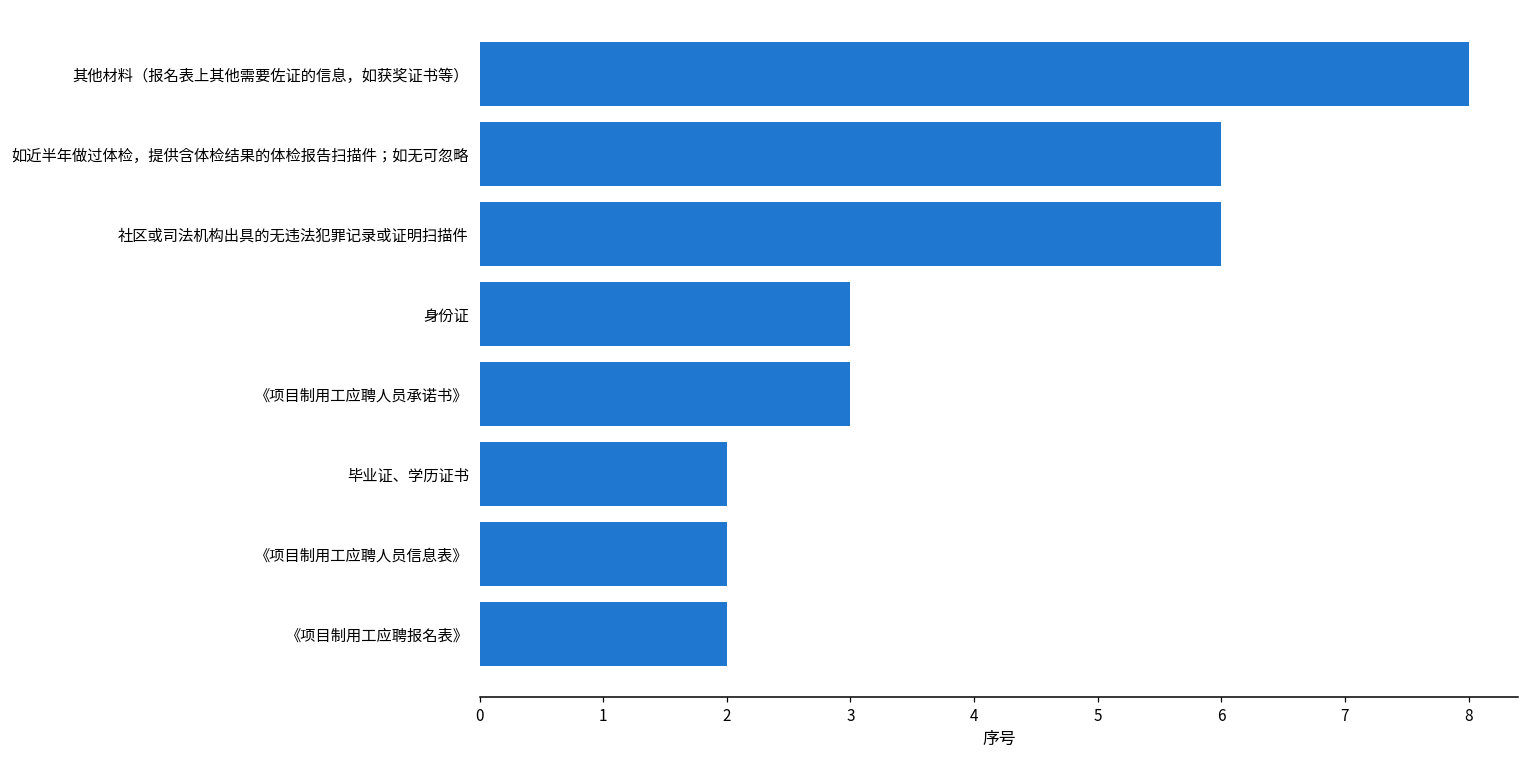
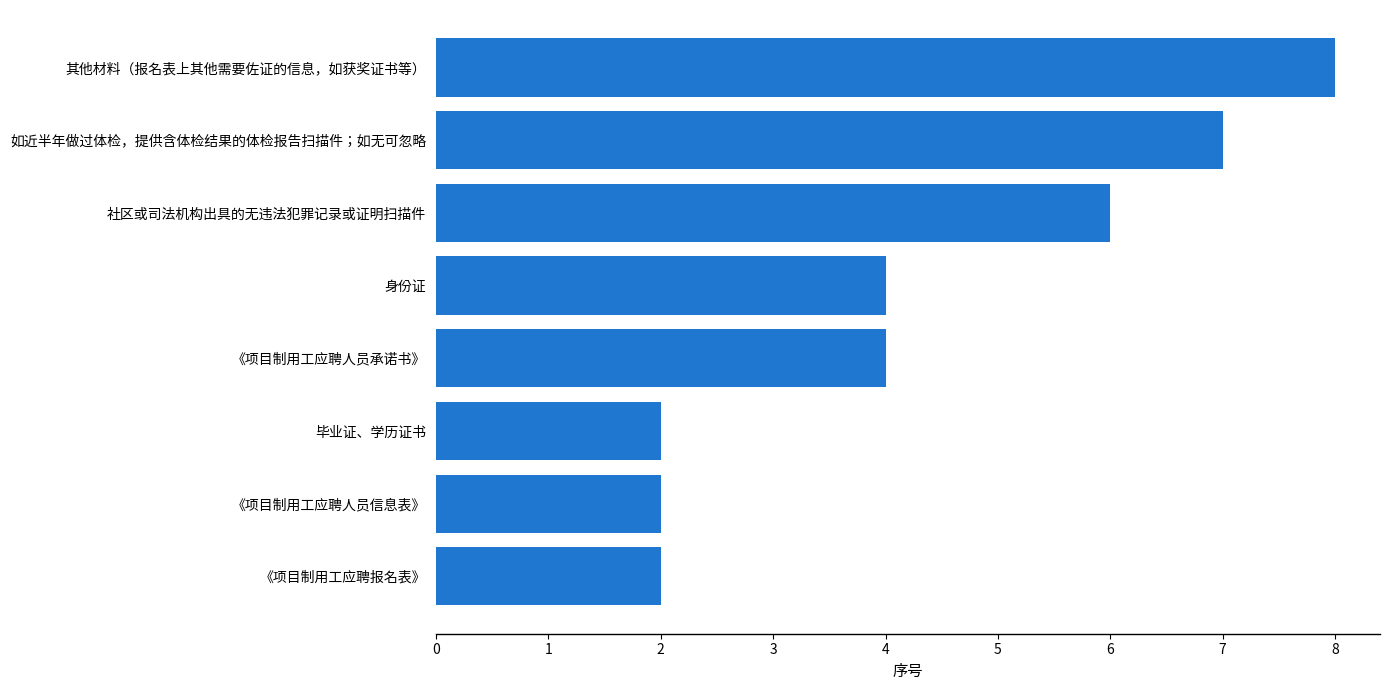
  {
    "其他材料（报名表上其他需要佐证的信息，如获奖证书等）": 8,
-   "如近半年做过体检，提供含体检结果的体检报告扫描件；如无可忽略": 6,
+   "如近半年做过体检，提供含体检结果的体检报告扫描件；如无可忽略": 7,
    "社区或司法机构出具的无违法犯罪记录或证明扫描件": 6,
-   "身份证": 3,
-   "《项目制用工应聘人员承诺书》": 3,
+   "身份证": 4,
+   "《项目制用工应聘人员承诺书》": 4,
    "毕业证、学历证书": 2,
    "《项目制用工应聘人员信息表》": 2,
    "《项目制用工应聘报名表》": 2
  }
